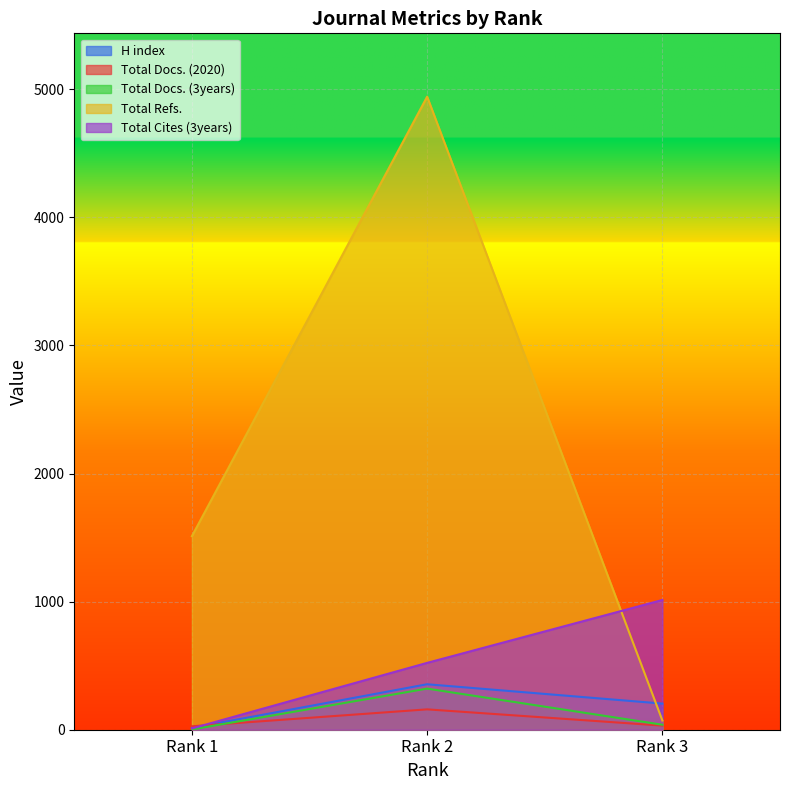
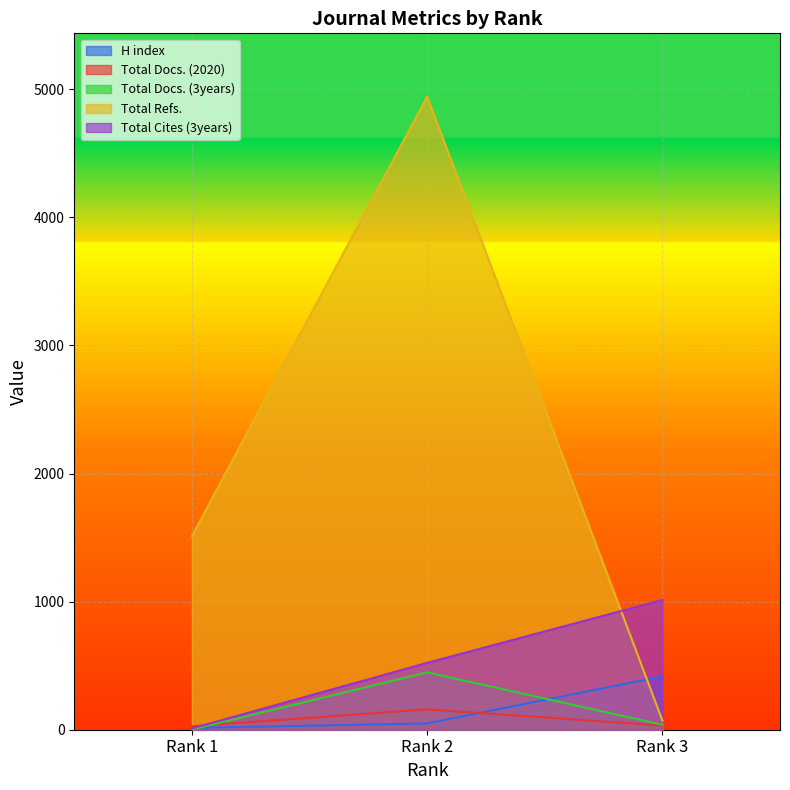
  {
    "H index": {
-     "Rank 2": 360,
-     "Rank 3": 200
+     "Rank 2": 50,
+     "Rank 3": 420
    },
    "Total Docs. (2020)": {
      "Rank 2": 160
    },
    "Total Docs. (3years)": {
-     "Rank 2": 320
+     "Rank 2": 450
    },
    "Total Refs.": {
      "Rank 1": 1510,
      "Rank 2": 4940,
      "Rank 3": 70
    },
    "Total Cites (3years)": {
      "Rank 2": 520,
      "Rank 3": 1010
    }
  }
